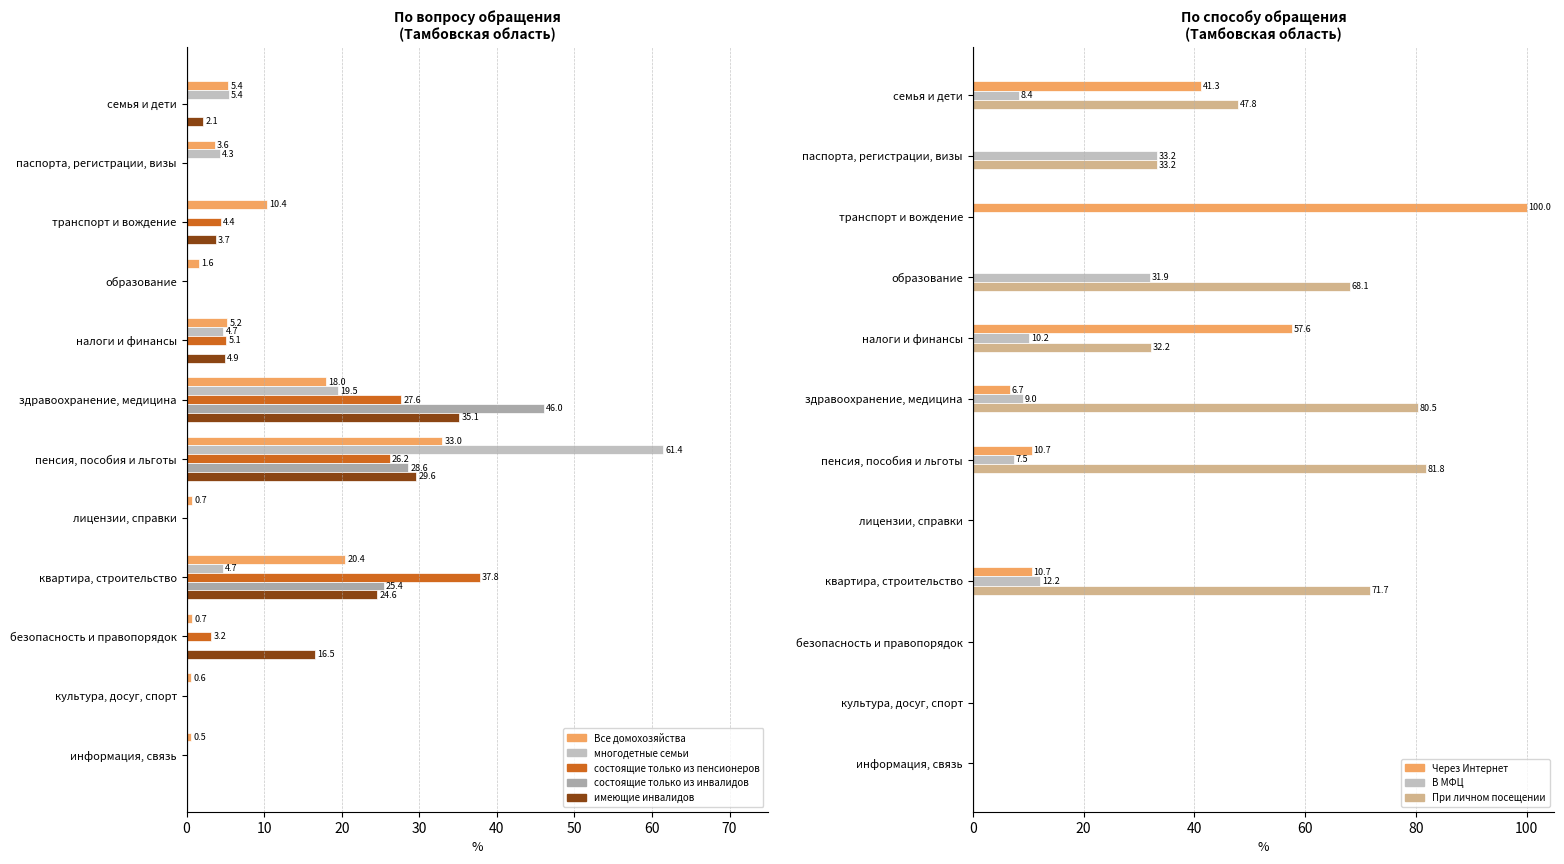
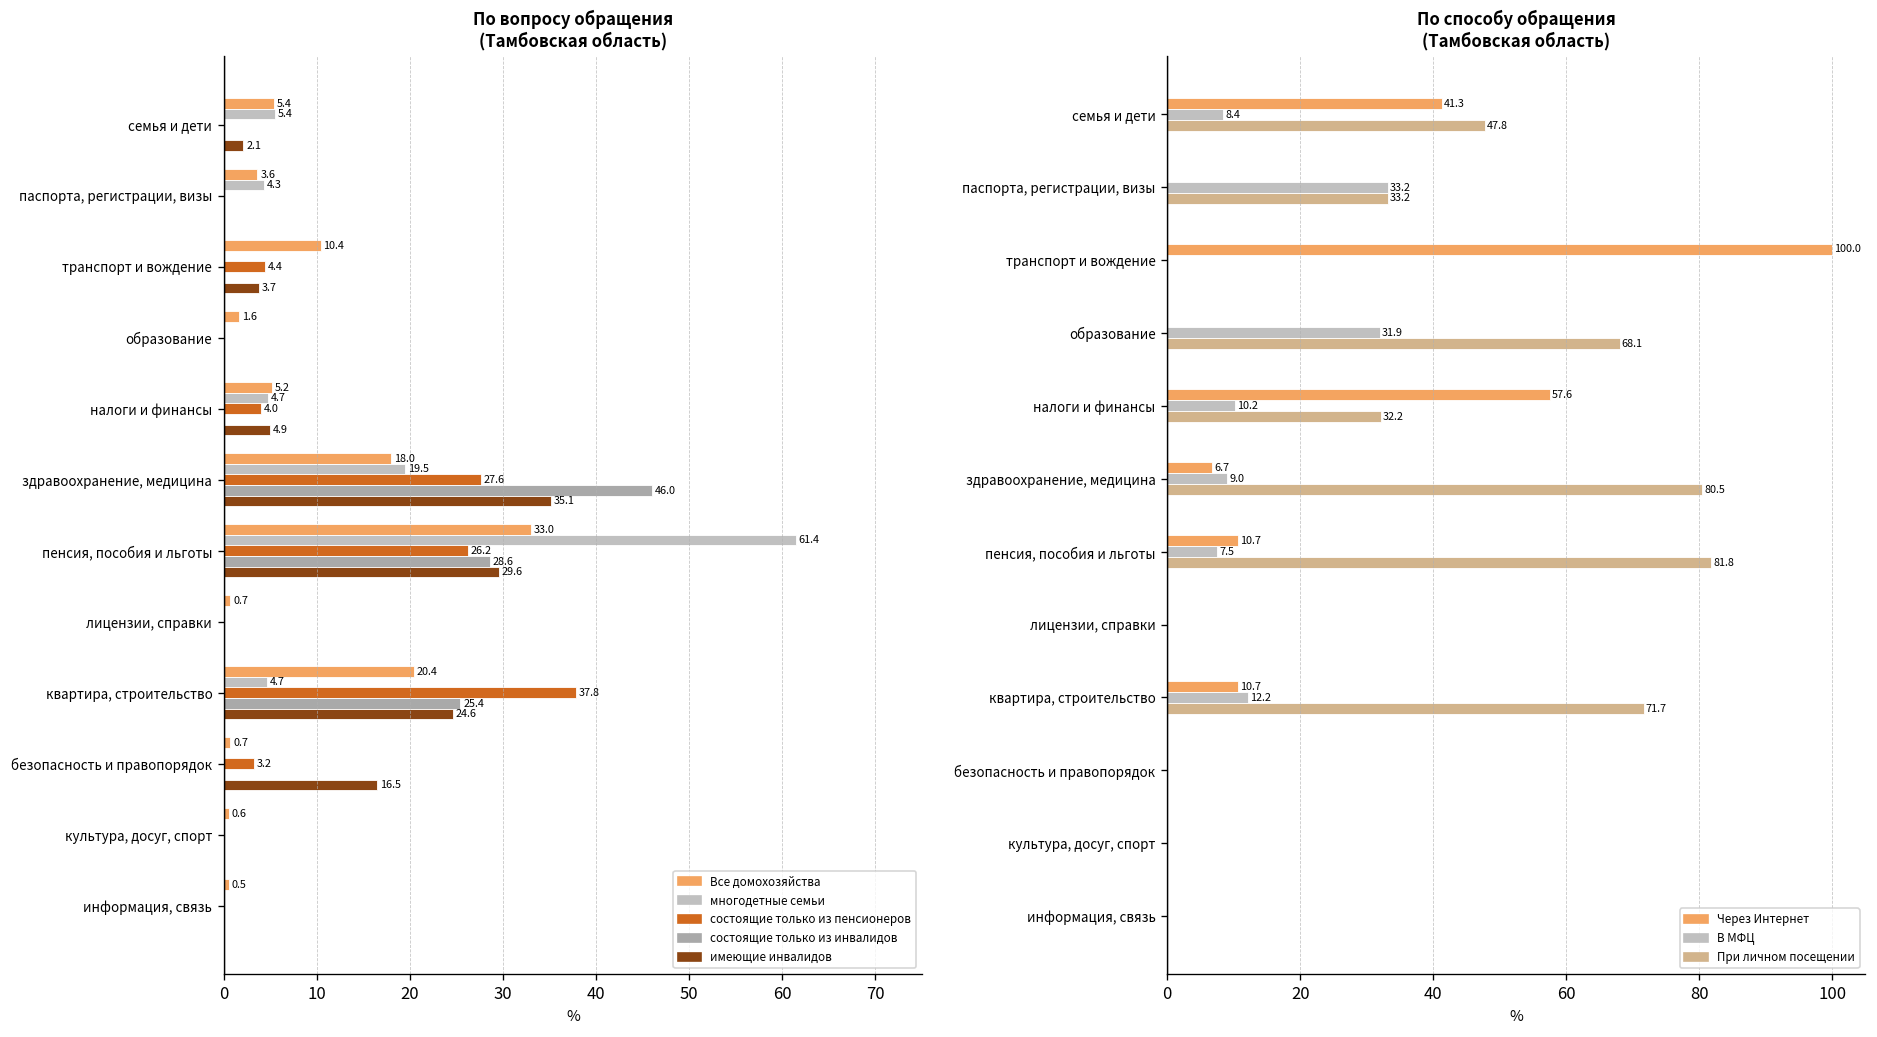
  {
    "По вопросу обращения (Тамбовская область)": {
      "Все домохозяйства": {
        "семья и дети": 5.4,
        "паспорта, регистрации, визы": 3.6,
        "транспорт и вождение": 10.4,
        "образование": 1.6,
        "налоги и финансы": 5.2,
        "здравоохранение, медицина": 18.0,
        "пенсия, пособия и льготы": 33.0,
        "лицензии, справки": 0.7,
        "квартира, строительство": 20.4,
        "безопасность и правопорядок": 0.7,
        "культура, досуг, спорт": 0.6,
        "информация, связь": 0.5
      },
      "состоящие только из пенсионеров": {
        "транспорт и вождение": 4.4,
-       "налоги и финансы": 5.1,
+       "налоги и финансы": 4.0,
        "здравоохранение, медицина": 27.6,
        "пенсия, пособия и льготы": 26.2,
        "квартира, строительство": 37.8,
        "безопасность и правопорядок": 3.2
      },
      "имеющие инвалидов": {
        "семья и дети": 2.1,
        "транспорт и вождение": 3.7,
        "налоги и финансы": 4.9,
        "здравоохранение, медицина": 35.1,
        "пенсия, пособия и льготы": 29.6,
        "квартира, строительство": 24.6,
        "безопасность и правопорядок": 16.5
      }
    }
  }
